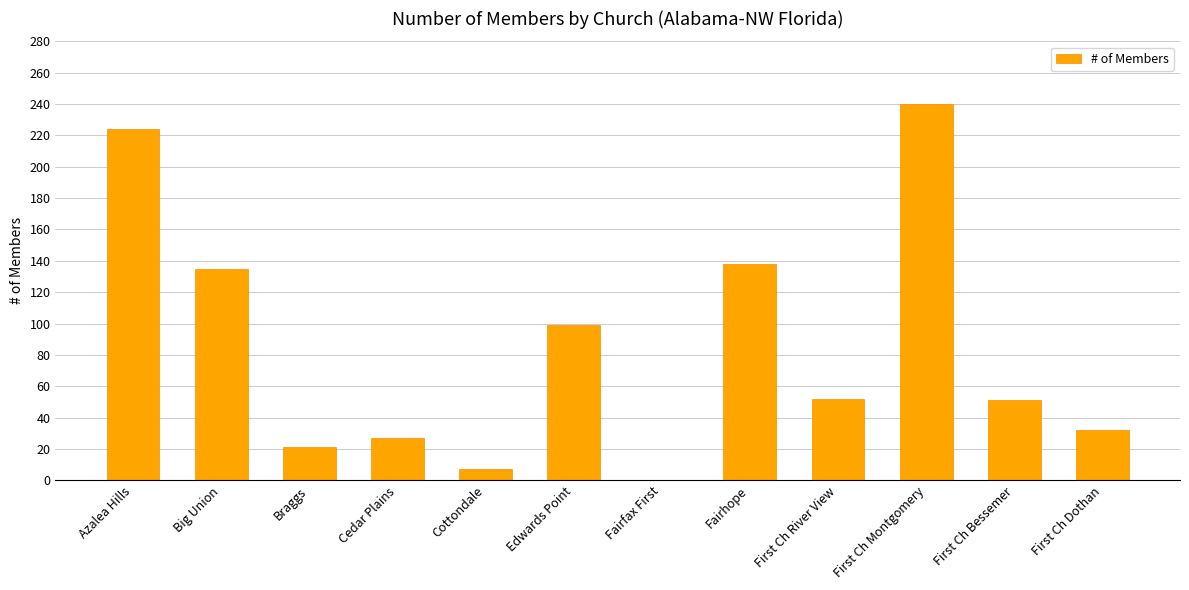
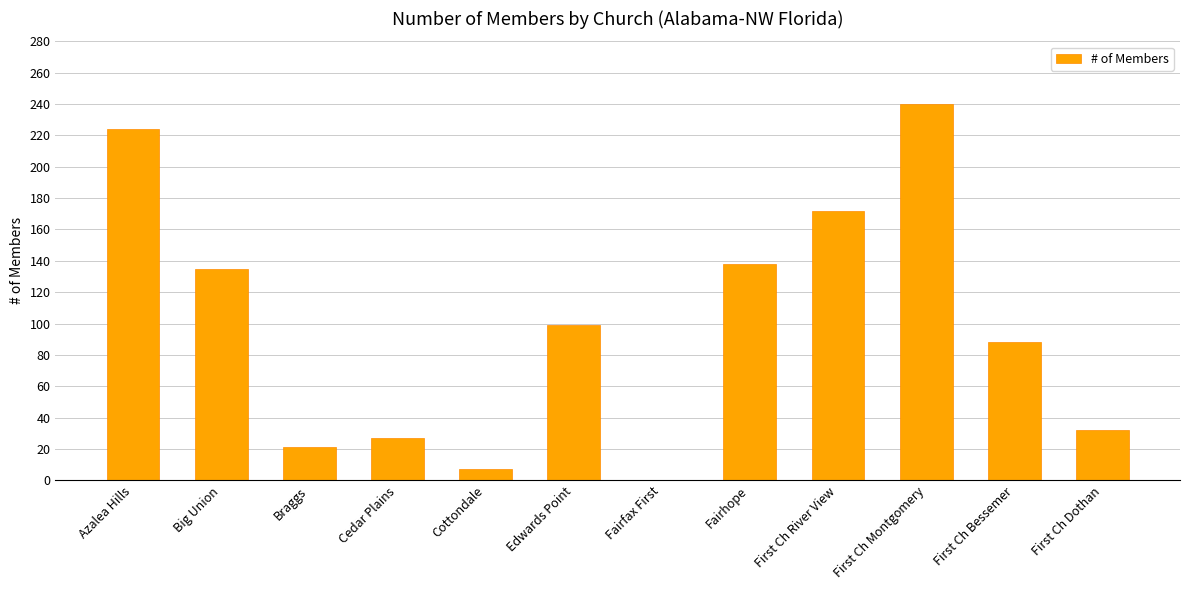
  {
    "Azalea Hills": 224,
    "Big Union": 135,
    "Braggs": 21,
    "Cedar Plains": 27,
    "Cottondale": 7,
    "Edwards Point": 99,
    "Fairfax First": 0,
    "Fairhope": 138,
-   "First Ch River View": 52,
+   "First Ch River View": 172,
    "First Ch Montgomery": 240,
-   "First Ch Bessemer": 51,
+   "First Ch Bessemer": 88,
    "First Ch Dothan": 32
  }
